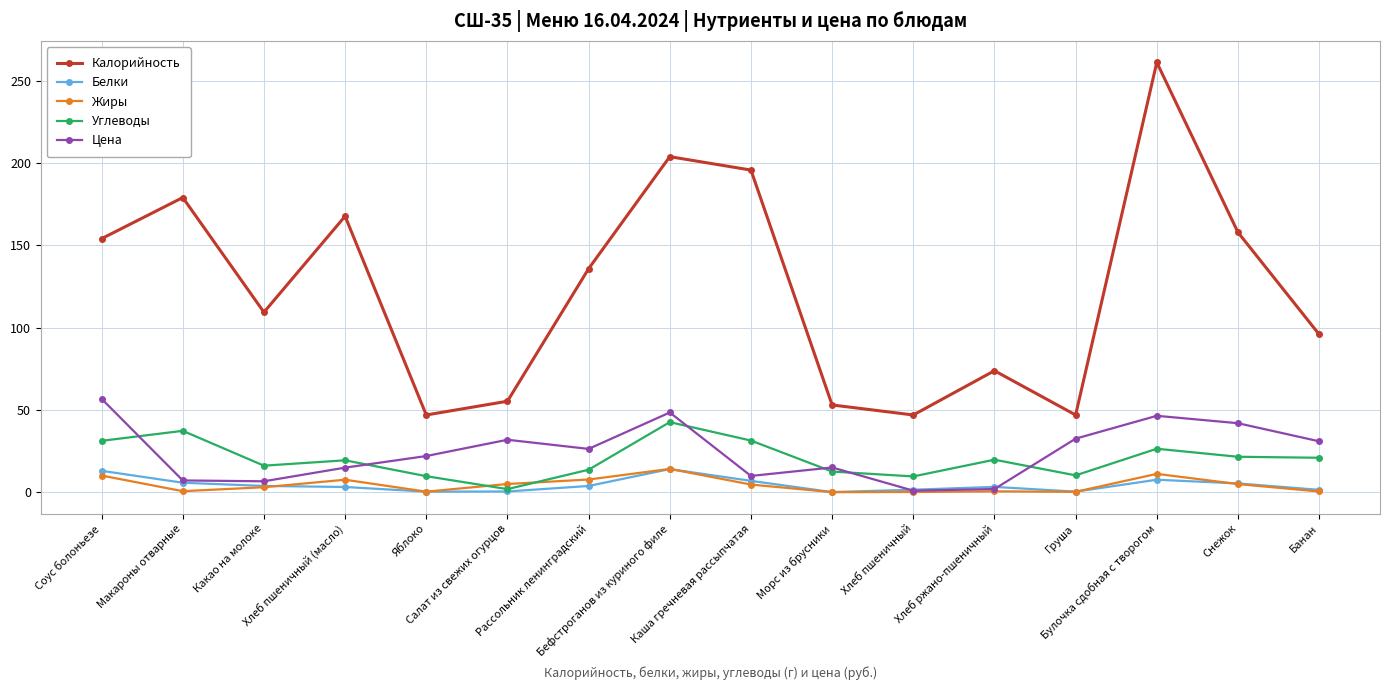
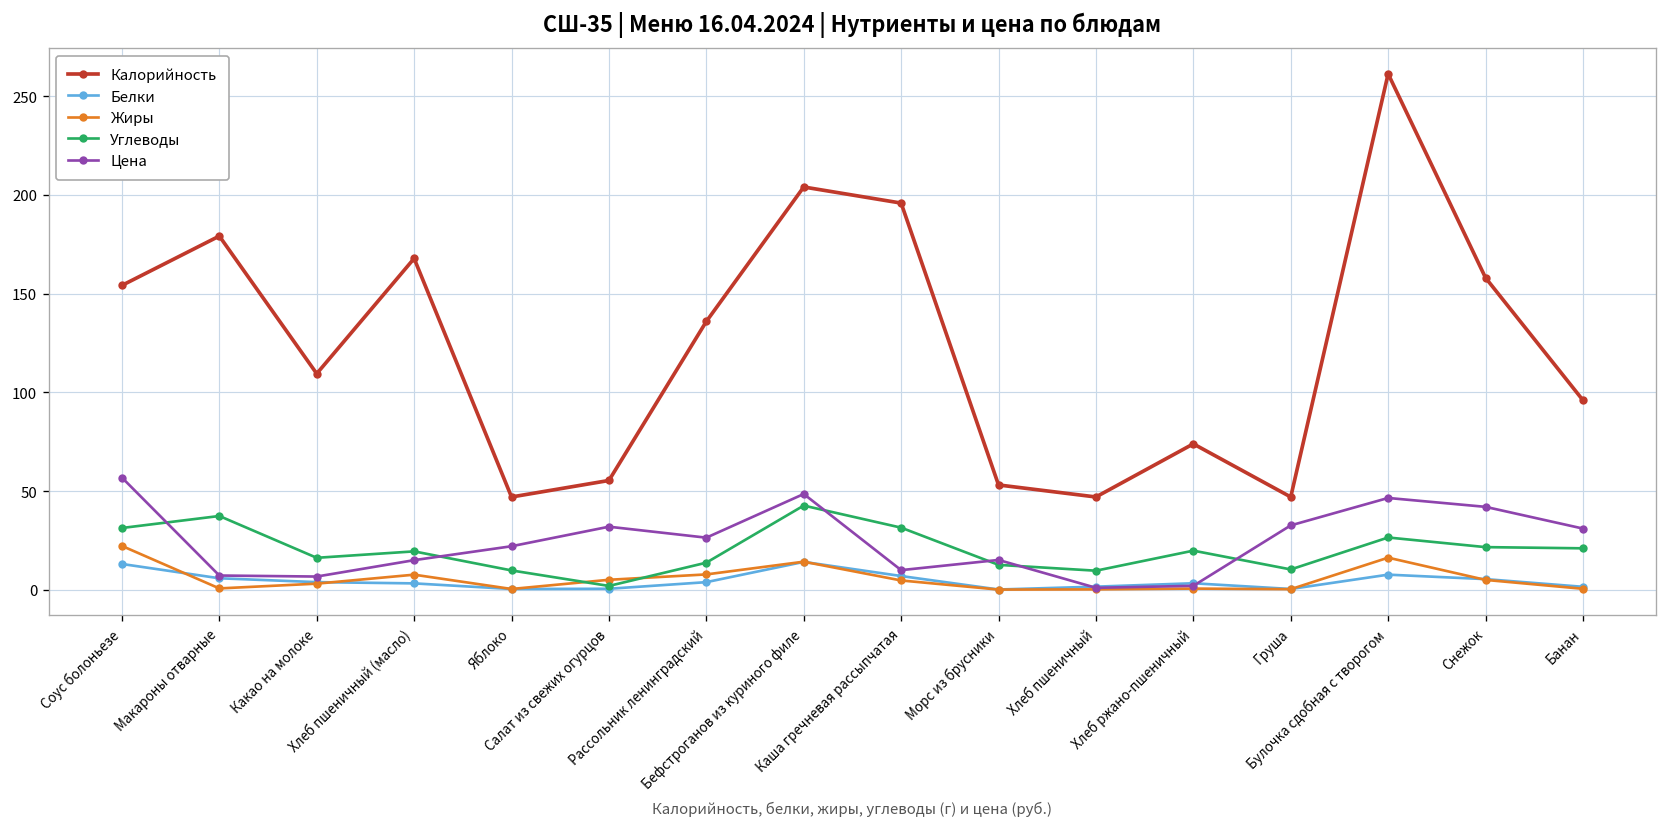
  {
    "Калорийность": {
      "Соус болоньезе": 154,
      "Макароны отварные": 179,
      "Какао на молоке": 109,
      "Хлеб пшеничный (масло)": 168,
      "Яблоко": 47,
      "Салат из свежих огурцов": 55,
      "Рассольник ленинградский": 136,
      "Бефстроганов из куриного филе": 204,
      "Каша гречневая рассыпчатая": 196,
      "Морс из брусники": 53,
      "Хлеб пшеничный": 47,
      "Хлеб ржано-пшеничный": 74,
      "Груша": 47,
      "Булочка сдобная с творогом": 261,
      "Снежок": 158,
      "Банан": 96
    },
    "Белки": {
      "Соус болоньезе": 13,
      "Хлеб пшеничный (масло)": 3,
      "Рассольник ленинградский": 4,
      "Каша гречневая рассыпчатая": 7,
      "Булочка сдобная с творогом": 8
    },
    "Жиры": {
-     "Соус болоньезе": 10,
+     "Соус болоньезе": 22,
      "Макароны отварные": 1,
      "Хлеб пшеничный (масло)": 8,
      "Салат из свежих огурцов": 5,
      "Рассольник ленинградский": 8,
      "Каша гречневая рассыпчатая": 5,
-     "Булочка сдобная с творогом": 11
+     "Булочка сдобная с творогом": 16
    },
    "Углеводы": {
      "Соус болоньезе": 31,
      "Макароны отварные": 37,
      "Какао на молоке": 16,
      "Хлеб пшеничный (масло)": 19,
      "Яблоко": 10,
      "Рассольник ленинградский": 14,
      "Бефстроганов из куриного филе": 43,
      "Каша гречневая рассыпчатая": 31,
      "Морс из брусники": 13,
      "Хлеб пшеничный": 10,
      "Хлеб ржано-пшеничный": 20,
      "Груша": 10,
      "Булочка сдобная с творогом": 26,
      "Снежок": 22,
      "Банан": 21
    },
    "Цена": {
      "Соус болоньезе": 57,
      "Какао на молоке": 7,
      "Хлеб пшеничный (масло)": 15,
      "Яблоко": 22,
      "Салат из свежих огурцов": 32,
      "Рассольник ленинградский": 26,
      "Бефстроганов из куриного филе": 49,
      "Каша гречневая рассыпчатая": 10,
      "Морс из брусники": 15,
      "Груша": 33,
      "Булочка сдобная с творогом": 47,
      "Снежок": 42,
      "Банан": 31
    }
  }
